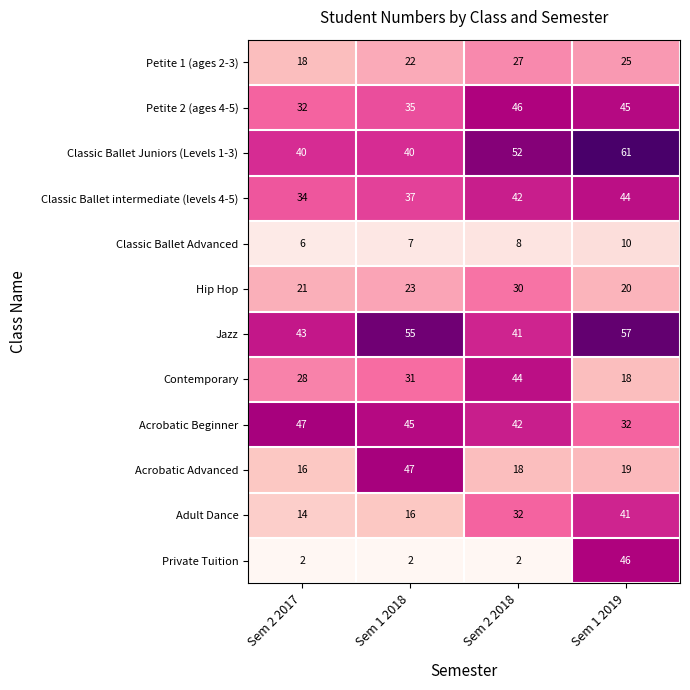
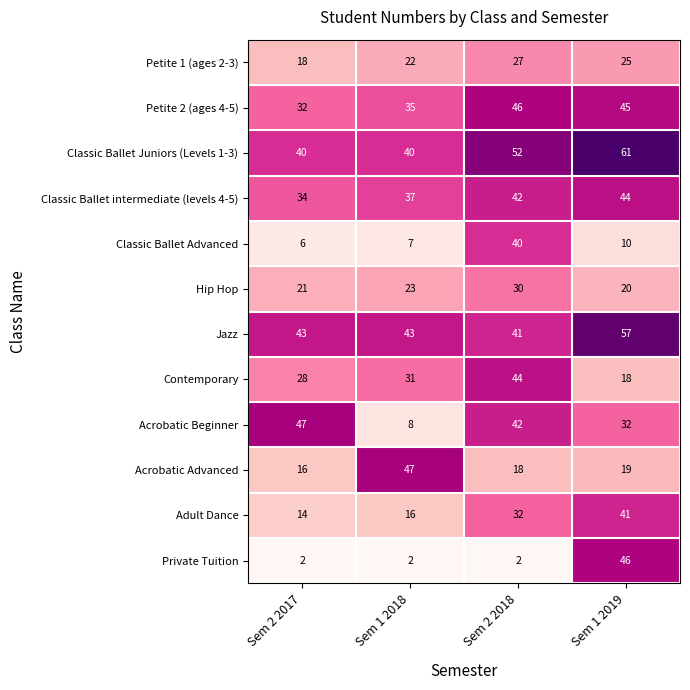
  {
    "Petite 1 (ages 2-3)": {
      "Sem 2 2017": 18,
      "Sem 1 2018": 22,
      "Sem 2 2018": 27,
      "Sem 1 2019": 25
    },
    "Petite 2 (ages 4-5)": {
      "Sem 2 2017": 32,
      "Sem 1 2018": 35,
      "Sem 2 2018": 46,
      "Sem 1 2019": 45
    },
    "Classic Ballet Juniors (Levels 1-3)": {
      "Sem 2 2017": 40,
      "Sem 1 2018": 40,
      "Sem 2 2018": 52,
      "Sem 1 2019": 61
    },
    "Classic Ballet intermediate (levels 4-5)": {
      "Sem 2 2017": 34,
      "Sem 1 2018": 37,
      "Sem 2 2018": 42,
      "Sem 1 2019": 44
    },
    "Classic Ballet Advanced": {
      "Sem 2 2017": 6,
      "Sem 1 2018": 7,
-     "Sem 2 2018": 8,
+     "Sem 2 2018": 40,
      "Sem 1 2019": 10
    },
    "Hip Hop": {
      "Sem 2 2017": 21,
      "Sem 1 2018": 23,
      "Sem 2 2018": 30,
      "Sem 1 2019": 20
    },
    "Jazz": {
      "Sem 2 2017": 43,
-     "Sem 1 2018": 55,
+     "Sem 1 2018": 43,
      "Sem 2 2018": 41,
      "Sem 1 2019": 57
    },
    "Contemporary": {
      "Sem 2 2017": 28,
      "Sem 1 2018": 31,
      "Sem 2 2018": 44,
      "Sem 1 2019": 18
    },
    "Acrobatic Beginner": {
      "Sem 2 2017": 47,
-     "Sem 1 2018": 45,
+     "Sem 1 2018": 8,
      "Sem 2 2018": 42,
      "Sem 1 2019": 32
    },
    "Acrobatic Advanced": {
      "Sem 2 2017": 16,
      "Sem 1 2018": 47,
      "Sem 2 2018": 18,
      "Sem 1 2019": 19
    },
    "Adult Dance": {
      "Sem 2 2017": 14,
      "Sem 1 2018": 16,
      "Sem 2 2018": 32,
      "Sem 1 2019": 41
    },
    "Private Tuition": {
      "Sem 2 2017": 2,
      "Sem 1 2018": 2,
      "Sem 2 2018": 2,
      "Sem 1 2019": 46
    }
  }
